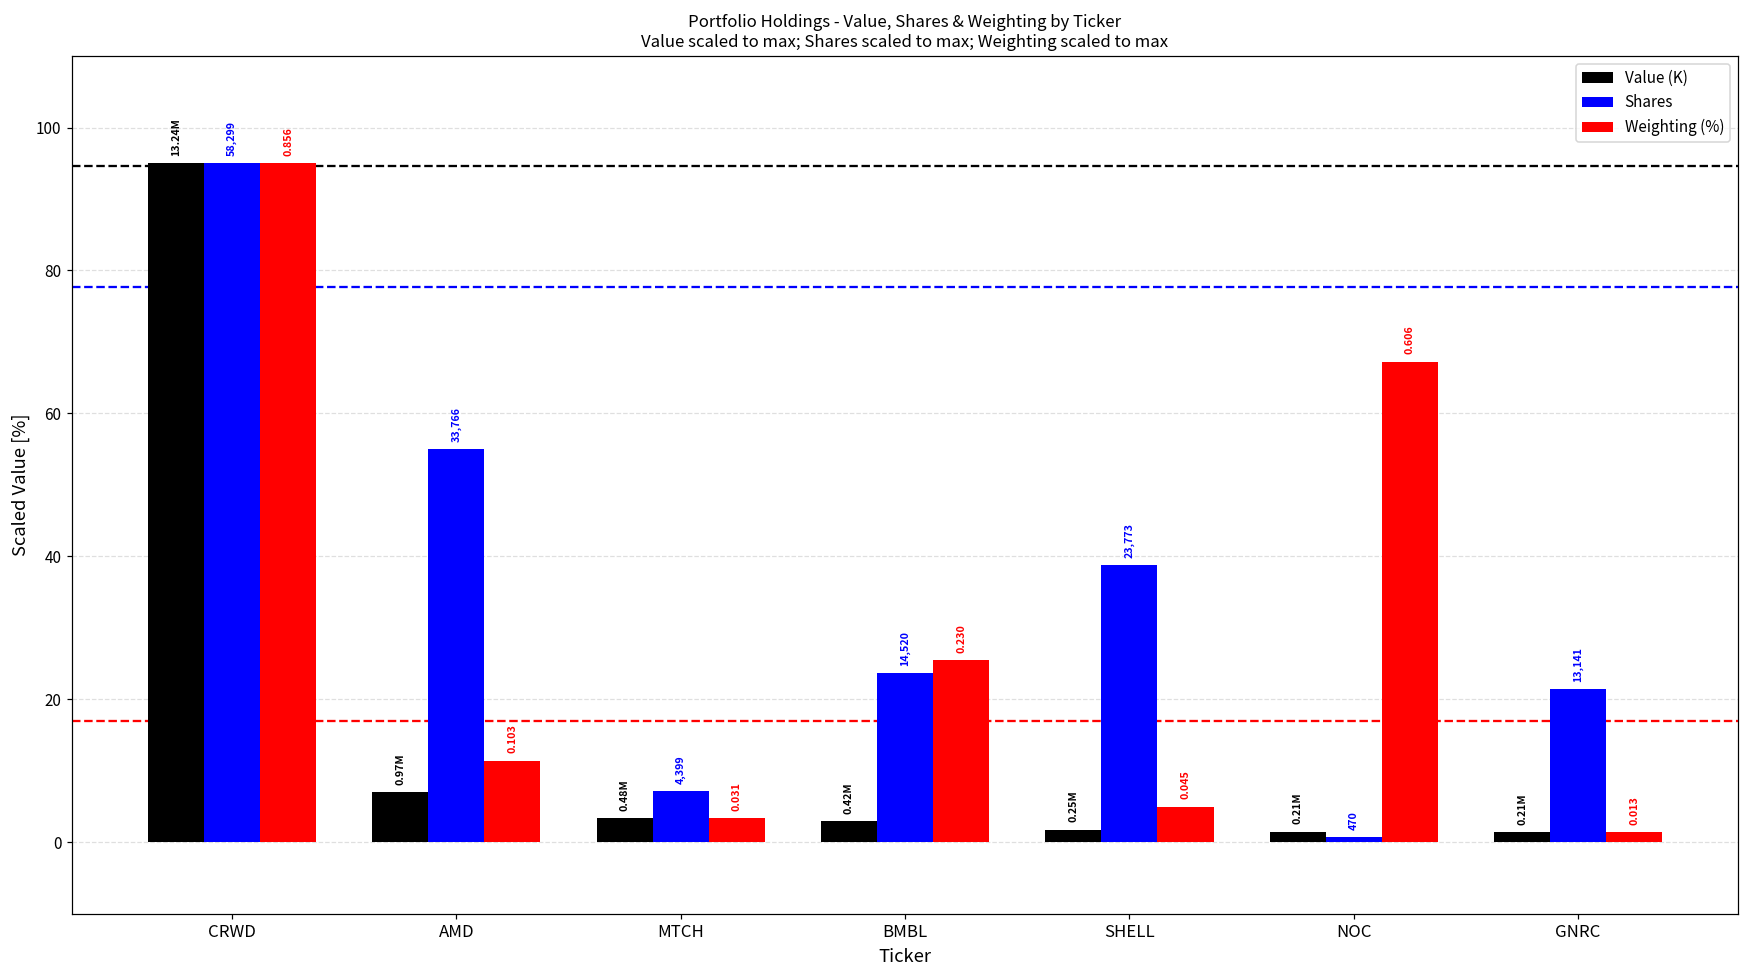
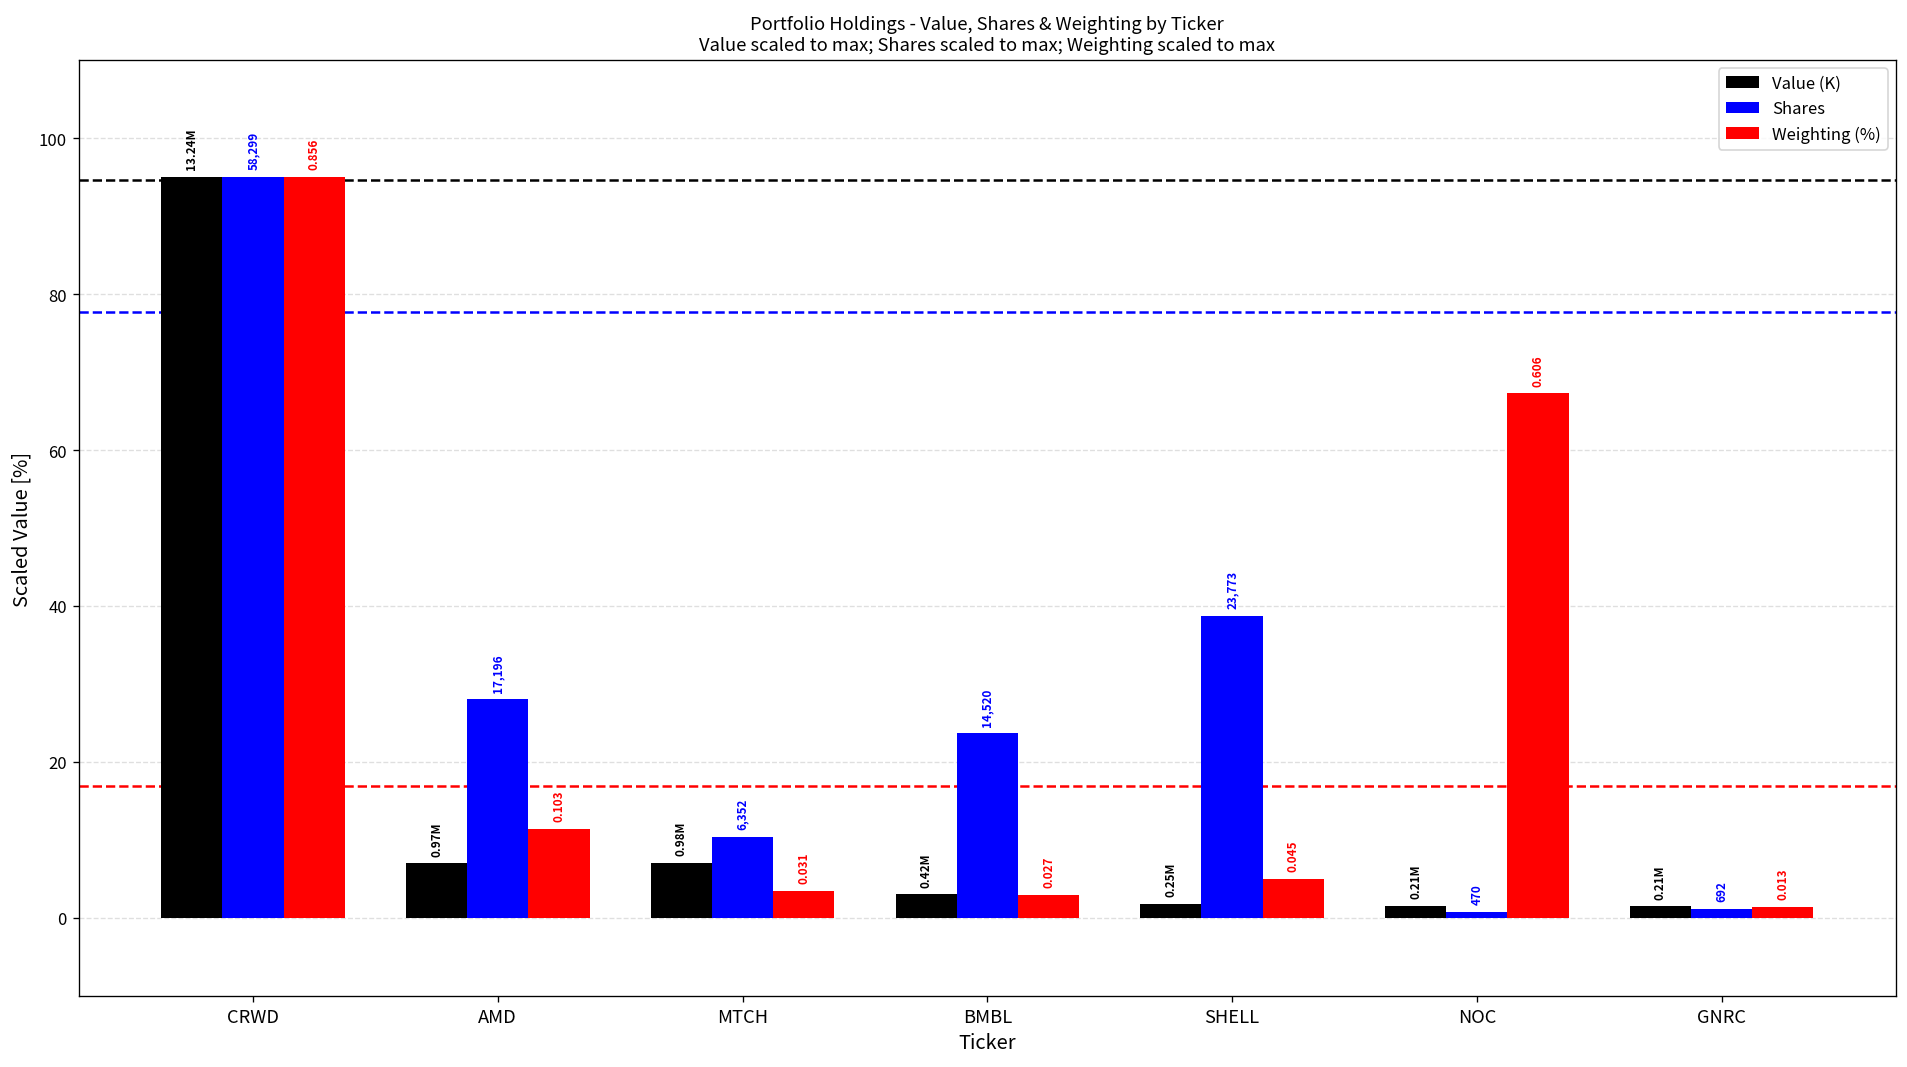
  {
    "Value (K)": {
-     "MTCH": "0.48M"
+     "MTCH": "0.98M"
    },
    "Shares": {
-     "AMD": "33,766",
-     "MTCH": "4,399",
-     "GNRC": "13,141"
+     "AMD": "17,196",
+     "MTCH": "6,352",
+     "GNRC": "692"
    },
    "Weighting (%)": {
-     "BMBL": "0.230"
+     "BMBL": "0.027"
    }
  }
